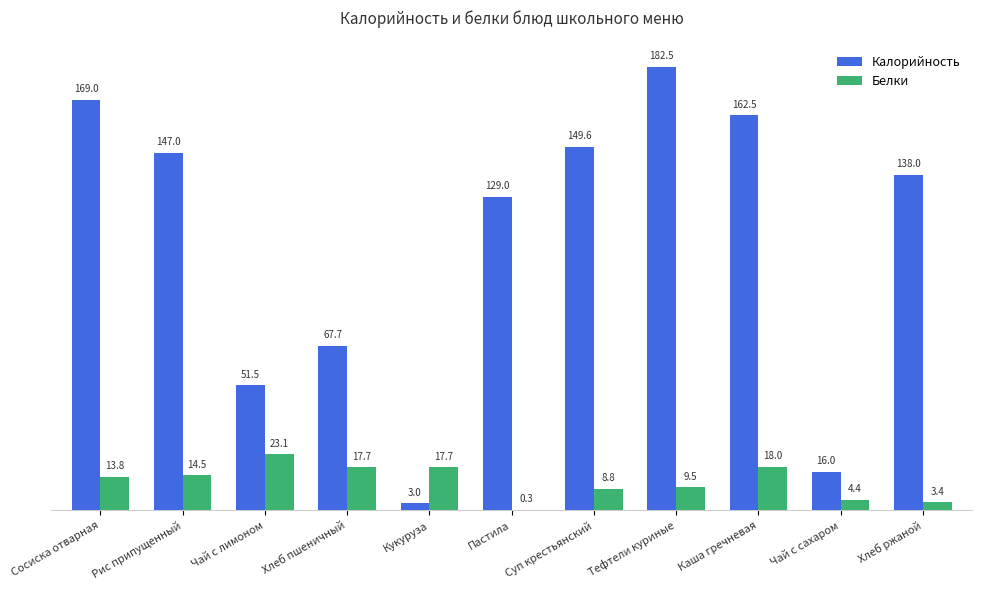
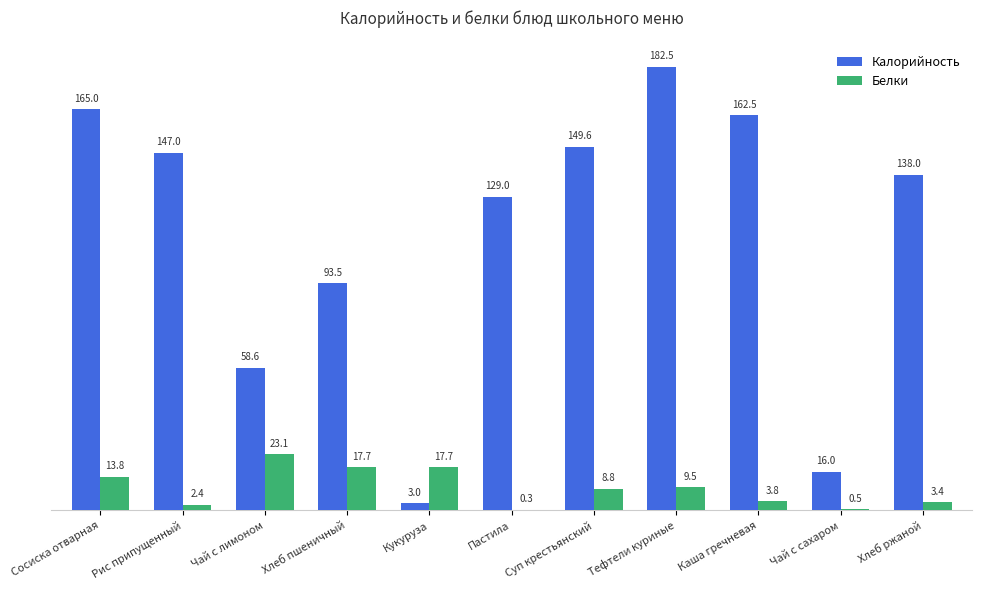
  {
    "Калорийность": {
-     "Сосиска отварная": 169.0,
+     "Сосиска отварная": 165.0,
      "Рис припущенный": 147.0,
-     "Чай с лимоном": 51.5,
-     "Хлеб пшеничный": 67.7,
+     "Чай с лимоном": 58.6,
+     "Хлеб пшеничный": 93.5,
      "Кукуруза": 3.0,
      "Пастила": 129.0,
      "Суп крестьянский": 149.6,
      "Тефтели куриные": 182.5,
      "Каша гречневая": 162.5,
      "Чай с сахаром": 16.0,
      "Хлеб ржаной": 138.0
    },
    "Белки": {
      "Сосиска отварная": 13.8,
-     "Рис припущенный": 14.5,
+     "Рис припущенный": 2.4,
      "Чай с лимоном": 23.1,
      "Хлеб пшеничный": 17.7,
      "Кукуруза": 17.7,
      "Пастила": 0.3,
      "Суп крестьянский": 8.8,
      "Тефтели куриные": 9.5,
-     "Каша гречневая": 18.0,
-     "Чай с сахаром": 4.4,
+     "Каша гречневая": 3.8,
+     "Чай с сахаром": 0.5,
      "Хлеб ржаной": 3.4
    }
  }
